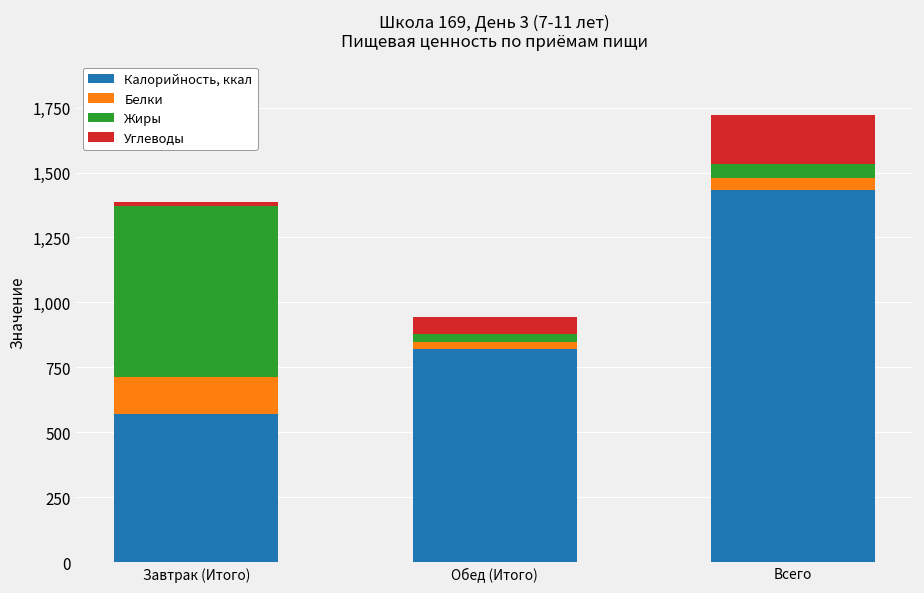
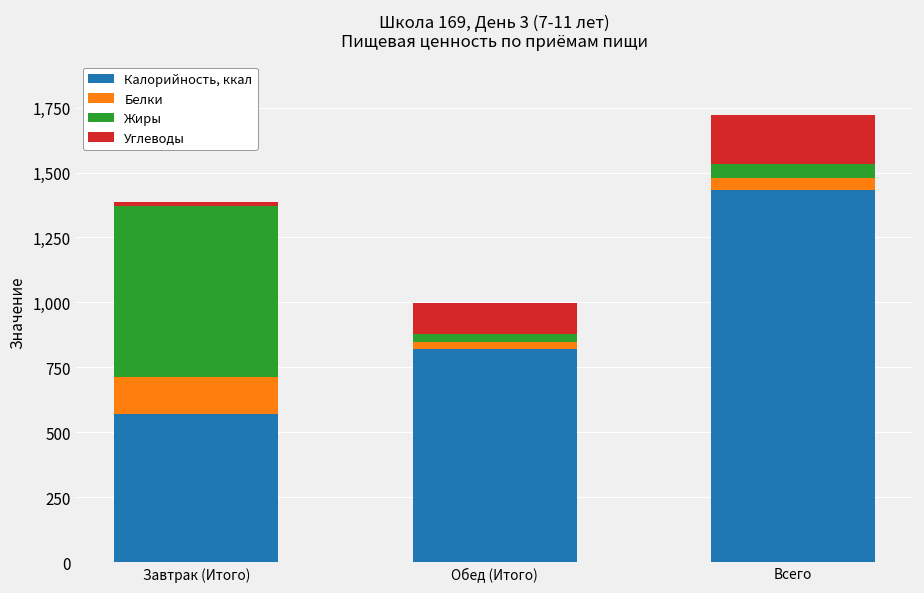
  {
    "Калорийность, ккал": {
      "Завтрак (Итого)": "570",
      "Обед (Итого)": "820",
      "Всего": "1,430"
    },
    "Белки": {
      "Завтрак (Итого)": "140",
      "Обед (Итого)": "30",
      "Всего": "50"
    },
    "Жиры": {
      "Завтрак (Итого)": "660",
      "Обед (Итого)": "30",
      "Всего": "50"
    },
    "Углеводы": {
      "Завтрак (Итого)": "20",
-     "Обед (Итого)": "60",
+     "Обед (Итого)": "120",
      "Всего": "190"
    }
  }
